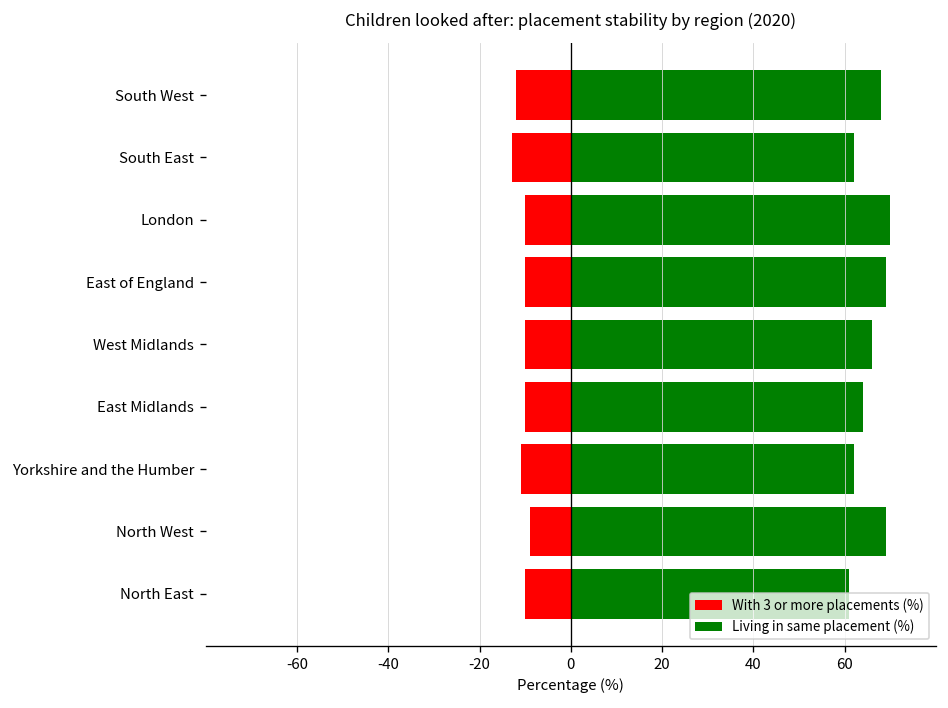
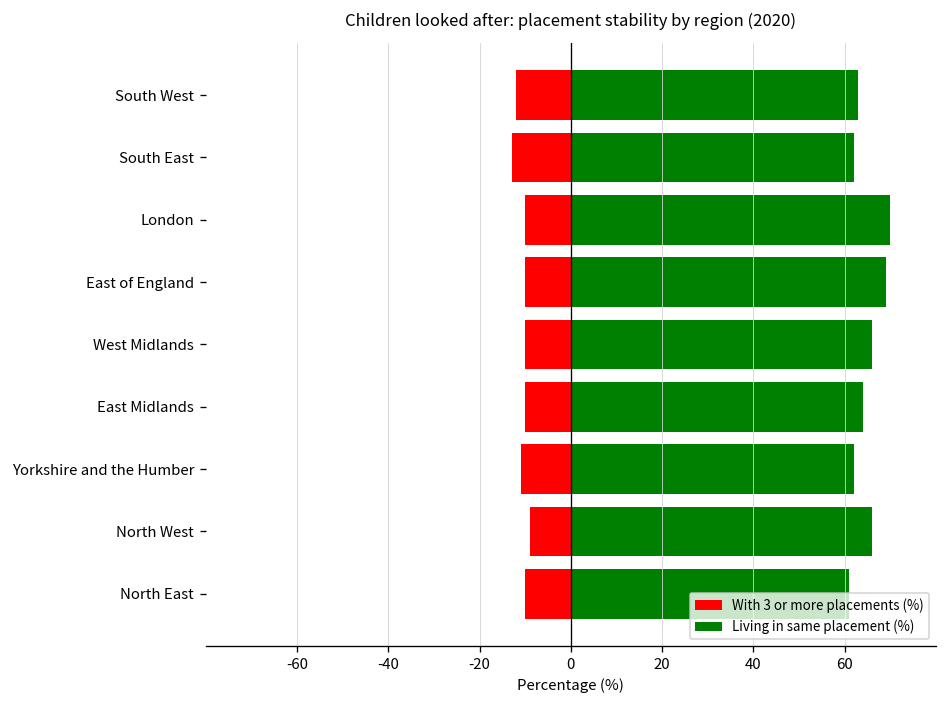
  {
    "With 3 or more placements (%)": {
      "South West": -12,
      "South East": -13,
      "London": -10,
      "East of England": -10,
      "West Midlands": -10,
      "East Midlands": -10,
      "Yorkshire and the Humber": -11,
      "North West": -9,
      "North East": -10
    },
    "Living in same placement (%)": {
-     "South West": 68,
+     "South West": 63,
      "South East": 62,
      "London": 70,
      "East of England": 69,
      "West Midlands": 66,
      "East Midlands": 64,
      "Yorkshire and the Humber": 62,
-     "North West": 69,
+     "North West": 66,
      "North East": 61
    }
  }
